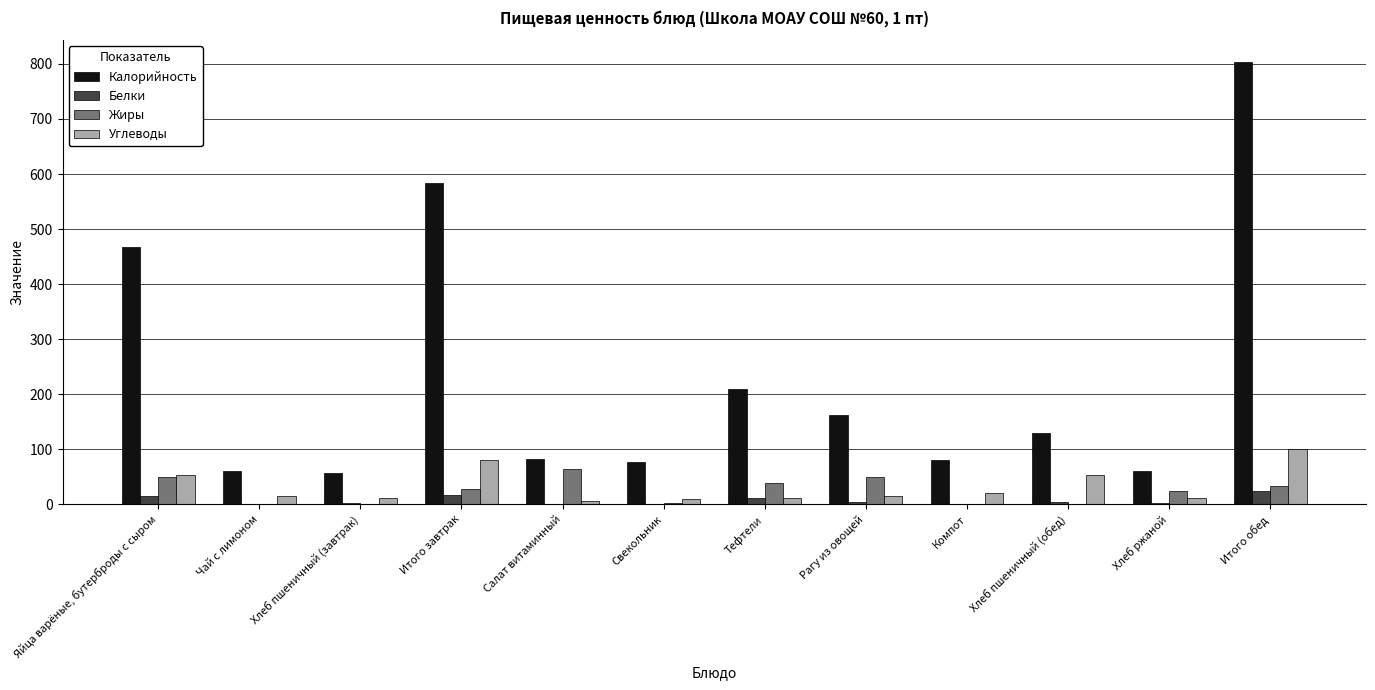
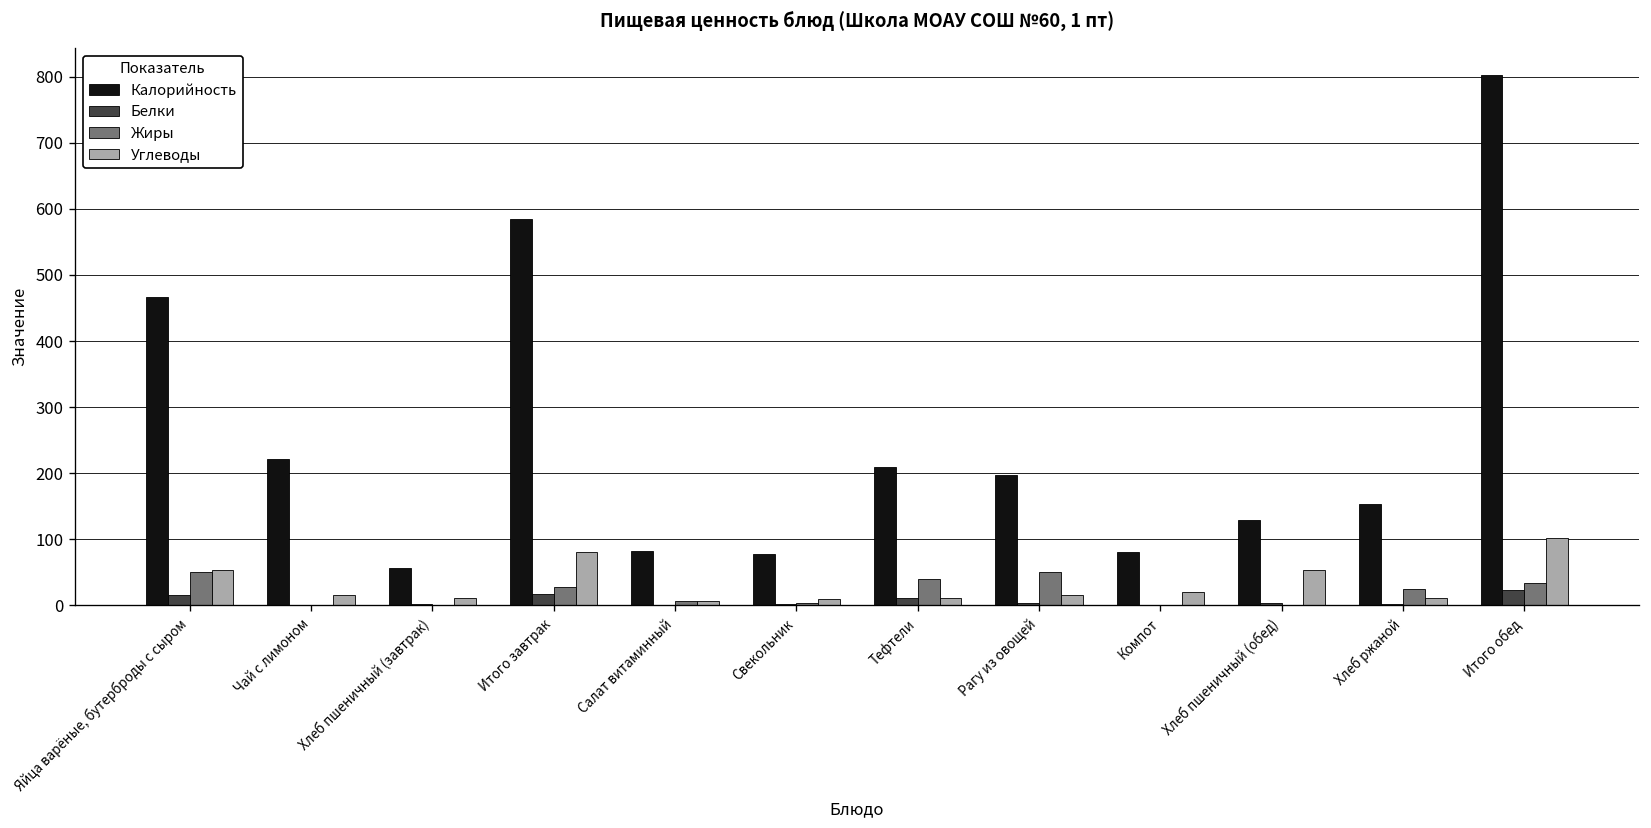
  {
    "Калорийность": {
      "Яйца варёные, бутерброды с сыром": 470,
-     "Чай с лимоном": 60,
+     "Чай с лимоном": 220,
      "Хлеб пшеничный (завтрак)": 60,
      "Итого завтрак": 580,
      "Салат витаминный": 80,
      "Свекольник": 80,
      "Тефтели": 210,
-     "Рагу из овощей": 160,
+     "Рагу из овощей": 200,
      "Компот": 80,
      "Хлеб пшеничный (обед)": 130,
-     "Хлеб ржаной": 60,
+     "Хлеб ржаной": 150,
      "Итого обед": 800
    },
    "Белки": {
      "Яйца варёные, бутерброды с сыром": 20,
      "Итого завтрак": 20,
      "Тефтели": 10,
      "Итого обед": 20
    },
    "Жиры": {
      "Яйца варёные, бутерброды с сыром": 50,
      "Чай с лимоном": 0,
      "Итого завтрак": 30,
-     "Салат витаминный": 60,
+     "Салат витаминный": 10,
      "Тефтели": 40,
      "Рагу из овощей": 50,
      "Компот": 0,
      "Хлеб ржаной": 30,
      "Итого обед": 30
    },
    "Углеводы": {
      "Яйца варёные, бутерброды с сыром": 50,
      "Чай с лимоном": 20,
      "Хлеб пшеничный (завтрак)": 10,
      "Итого завтрак": 80,
      "Салат витаминный": 10,
      "Свекольник": 10,
      "Тефтели": 10,
      "Рагу из овощей": 20,
      "Компот": 20,
      "Хлеб пшеничный (обед)": 50,
      "Хлеб ржаной": 10,
      "Итого обед": 100
    }
  }
